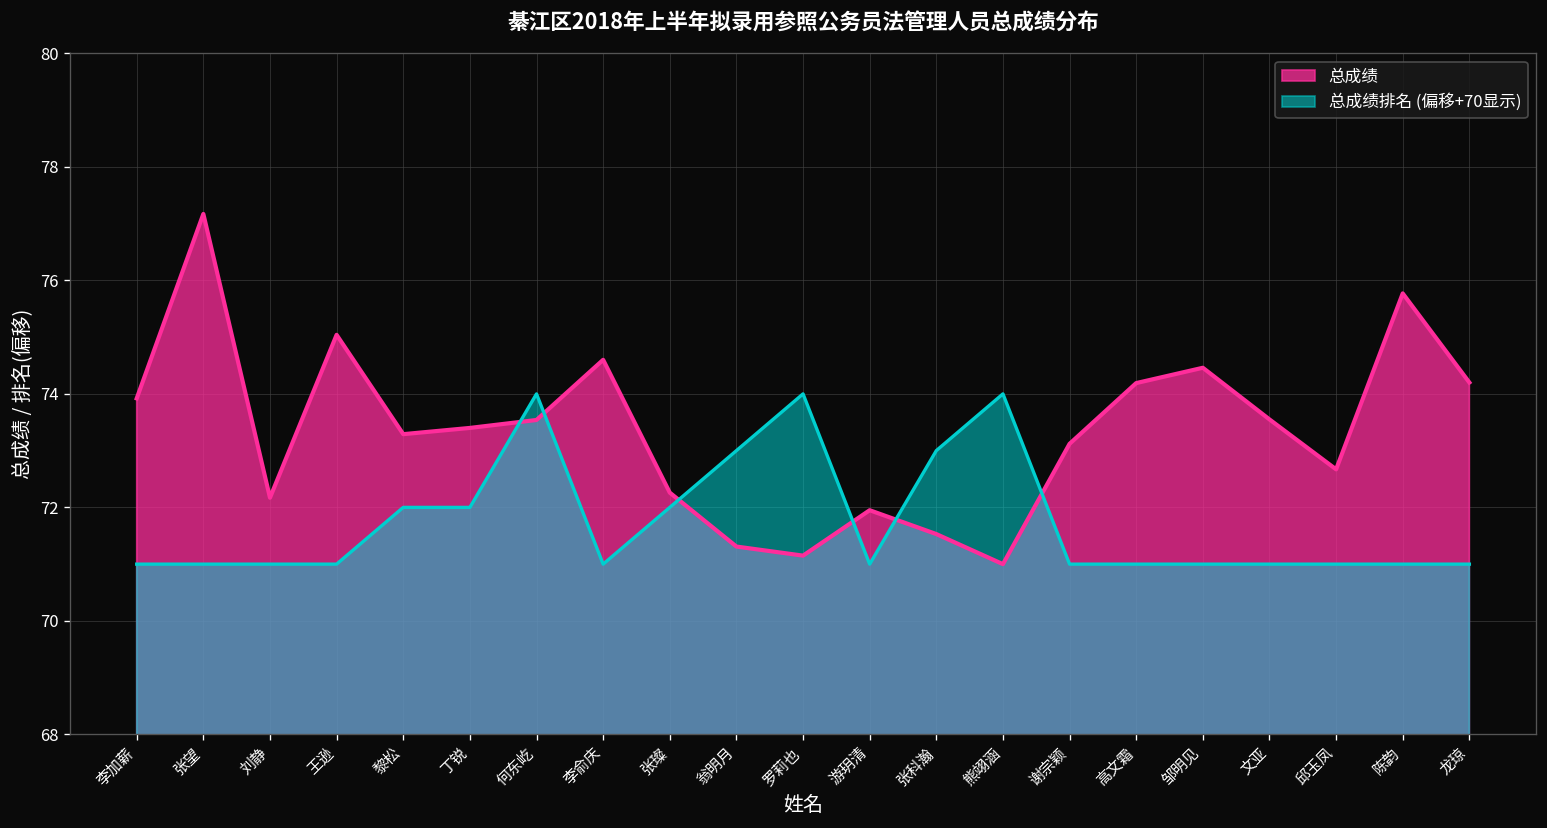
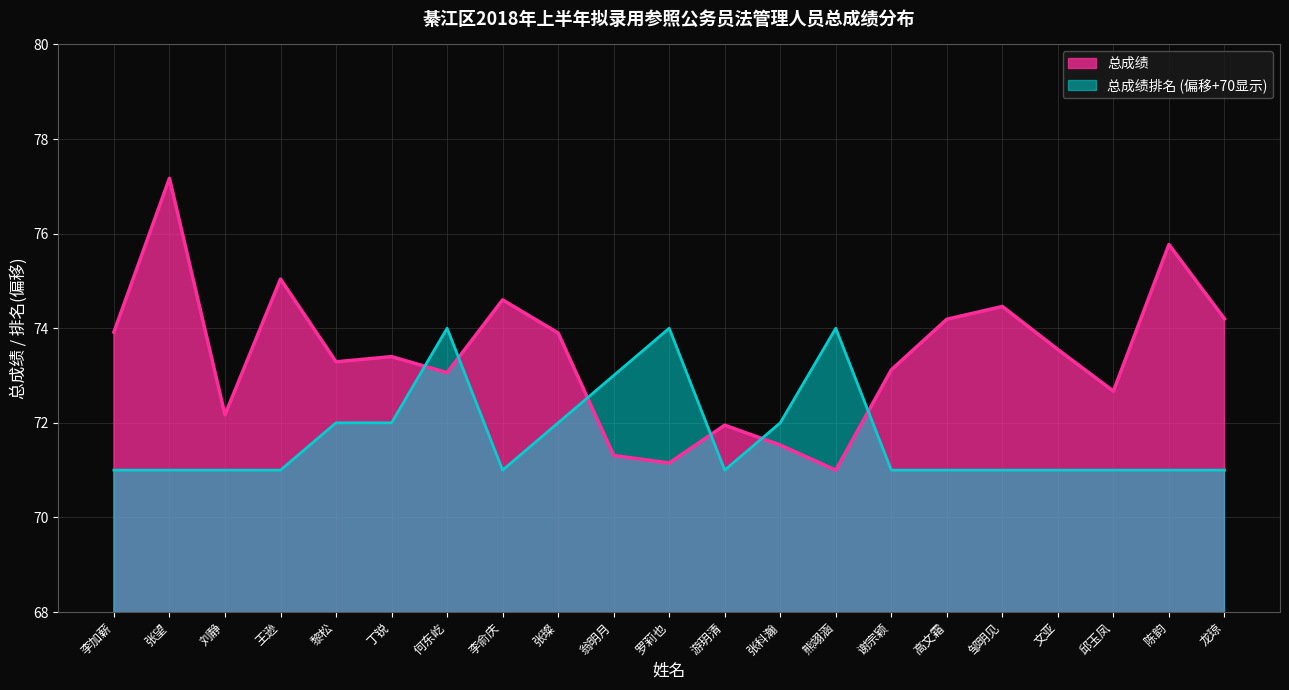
  {
    "总成绩": {
      "李加薪": 73.9,
      "张望": 77.2,
      "刘静": 72.2,
      "王逊": 75.0,
      "黎松": 73.3,
      "丁锐": 73.4,
-     "何东屹": 73.5,
+     "何东屹": 73.1,
      "李俞庆": 74.6,
-     "张璨": 72.3,
+     "张璨": 73.9,
      "翁明月": 71.3,
      "罗莉也": 71.2,
      "游玥清": 72.0,
      "张科瀚": 71.5,
      "熊翊涵": 71.0,
      "谢宗颖": 73.1,
      "高文霜": 74.2,
      "邹明见": 74.5,
      "文亚": 73.6,
      "邱玉凤": 72.7,
      "陈韵": 75.8,
      "龙琼": 74.2
    },
    "总成绩排名 (偏移+70显示)": {
      "李加薪": 71.0,
      "张望": 71.0,
      "刘静": 71.0,
      "王逊": 71.0,
      "黎松": 72.0,
      "丁锐": 72.0,
      "何东屹": 74.0,
      "李俞庆": 71.0,
      "张璨": 72.0,
      "翁明月": 73.0,
      "罗莉也": 74.0,
      "游玥清": 71.0,
-     "张科瀚": 73.0,
+     "张科瀚": 72.0,
      "熊翊涵": 74.0,
      "谢宗颖": 71.0,
      "高文霜": 71.0,
      "邹明见": 71.0,
      "文亚": 71.0,
      "邱玉凤": 71.0,
      "陈韵": 71.0,
      "龙琼": 71.0
    }
  }
